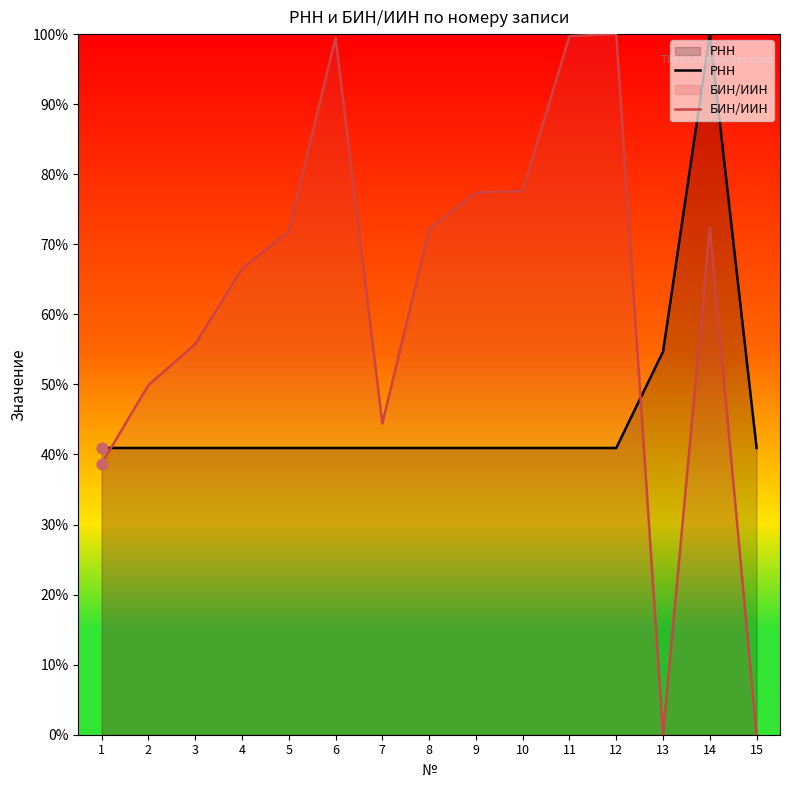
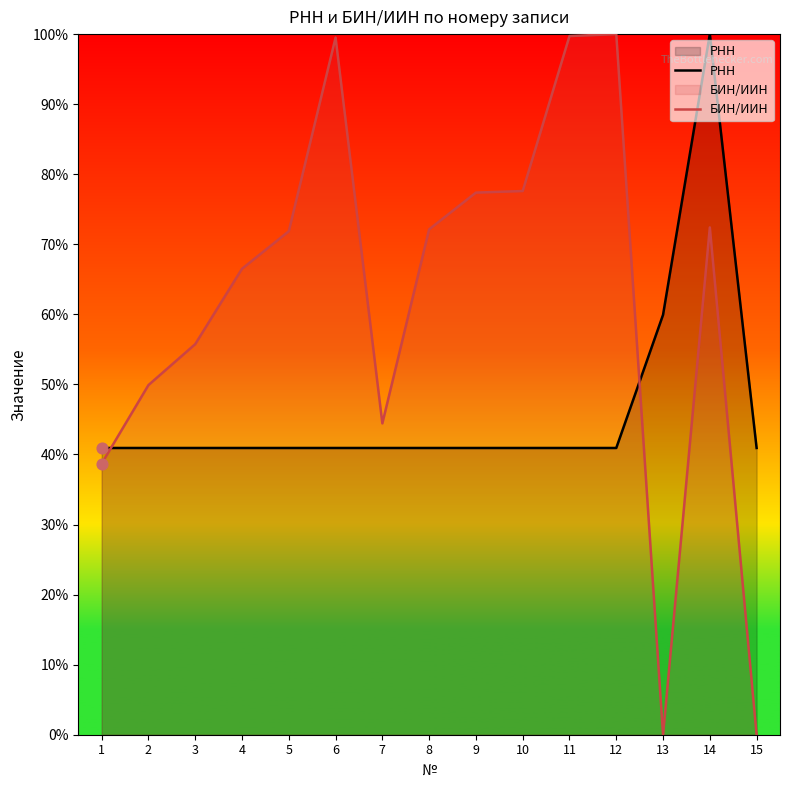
  {
    "РНН": {
      "2": "41%",
      "3": "41%",
      "4": "41%",
      "5": "41%",
      "6": "41%",
      "7": "41%",
      "8": "41%",
      "9": "41%",
      "10": "41%",
      "11": "41%",
      "12": "41%",
-     "13": "55%",
+     "13": "60%",
      "14": "100%",
      "15": "41%"
    }
  }
